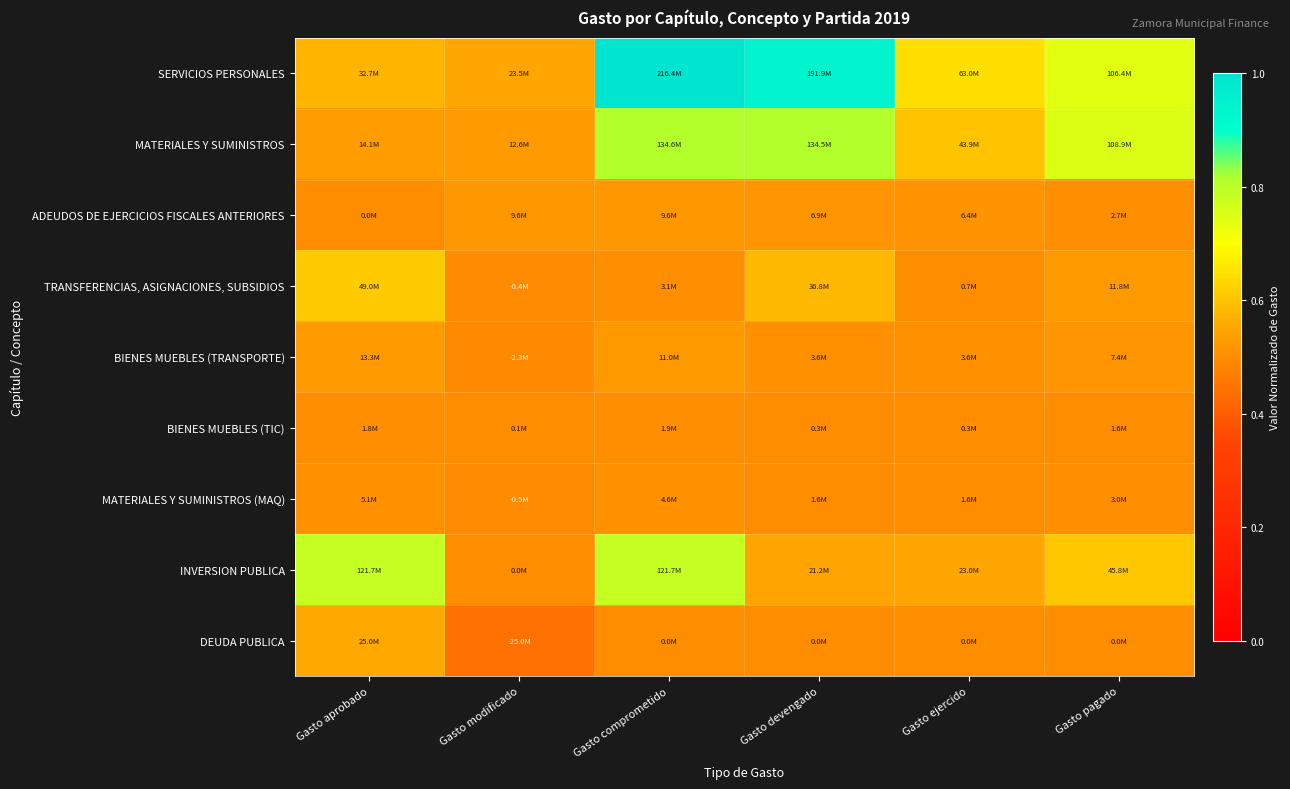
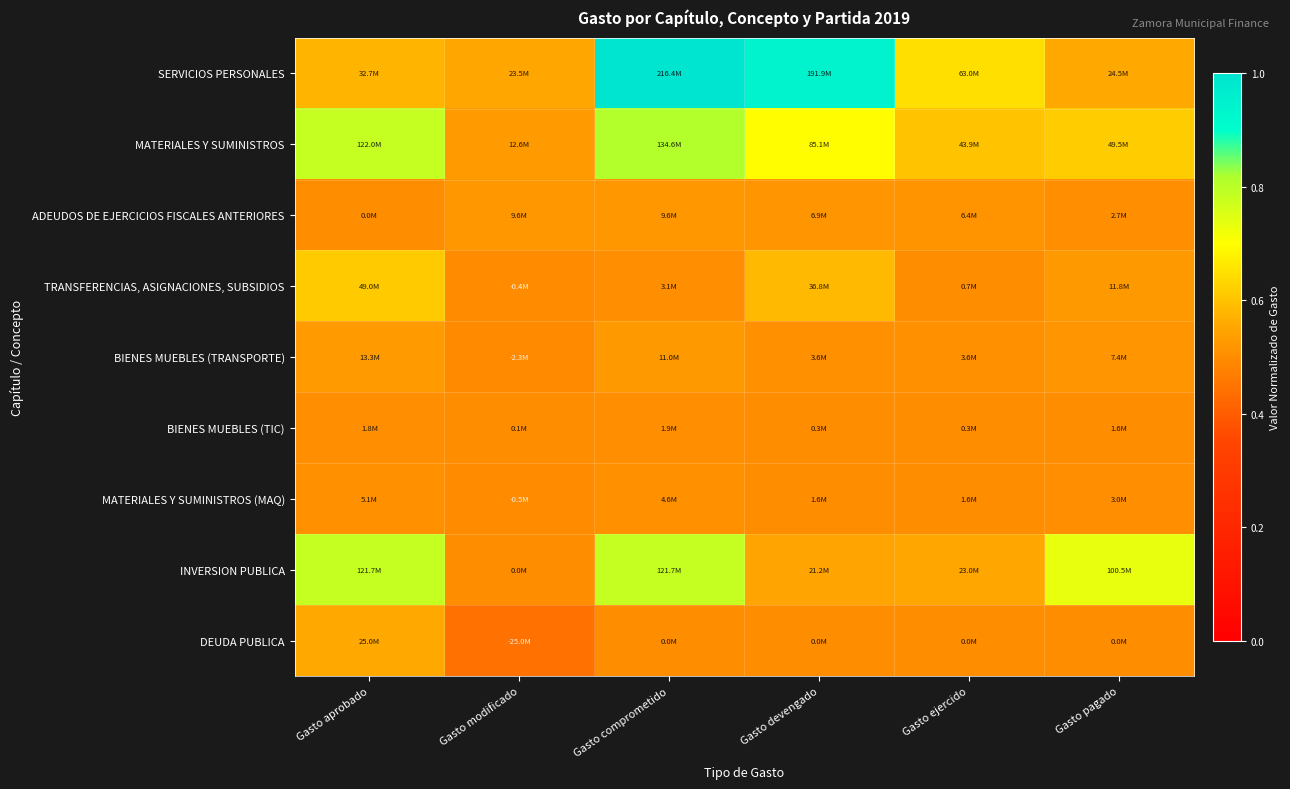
  {
    "SERVICIOS PERSONALES": {
      "Gasto aprobado": "32.7M",
      "Gasto modificado": "23.5M",
      "Gasto comprometido": "216.4M",
      "Gasto devengado": "191.9M",
      "Gasto ejercido": "63.0M",
-     "Gasto pagado": "106.4M"
+     "Gasto pagado": "24.5M"
    },
    "MATERIALES Y SUMINISTROS": {
-     "Gasto aprobado": "14.1M",
+     "Gasto aprobado": "122.0M",
      "Gasto modificado": "12.6M",
      "Gasto comprometido": "134.6M",
-     "Gasto devengado": "134.5M",
+     "Gasto devengado": "85.1M",
      "Gasto ejercido": "43.9M",
-     "Gasto pagado": "108.9M"
+     "Gasto pagado": "49.5M"
    },
    "ADEUDOS DE EJERCICIOS FISCALES ANTERIORES": {
      "Gasto aprobado": "0.0M",
      "Gasto modificado": "9.6M",
      "Gasto comprometido": "9.6M",
      "Gasto devengado": "6.9M",
      "Gasto ejercido": "6.4M",
      "Gasto pagado": "2.7M"
    },
    "TRANSFERENCIAS, ASIGNACIONES, SUBSIDIOS": {
      "Gasto aprobado": "49.0M",
      "Gasto modificado": "-0.4M",
      "Gasto comprometido": "3.1M",
      "Gasto devengado": "36.8M",
      "Gasto ejercido": "0.7M",
      "Gasto pagado": "11.8M"
    },
    "BIENES MUEBLES (TRANSPORTE)": {
      "Gasto aprobado": "13.3M",
      "Gasto modificado": "-2.3M",
      "Gasto comprometido": "11.0M",
      "Gasto devengado": "3.6M",
      "Gasto ejercido": "3.6M",
      "Gasto pagado": "7.4M"
    },
    "BIENES MUEBLES (TIC)": {
      "Gasto aprobado": "1.8M",
      "Gasto modificado": "0.1M",
      "Gasto comprometido": "1.9M",
      "Gasto devengado": "0.3M",
      "Gasto ejercido": "0.3M",
      "Gasto pagado": "1.6M"
    },
    "MATERIALES Y SUMINISTROS (MAQ)": {
      "Gasto aprobado": "5.1M",
      "Gasto modificado": "-0.5M",
      "Gasto comprometido": "4.6M",
      "Gasto devengado": "1.6M",
      "Gasto ejercido": "1.6M",
      "Gasto pagado": "3.0M"
    },
    "INVERSION PUBLICA": {
      "Gasto aprobado": "121.7M",
      "Gasto modificado": "0.0M",
      "Gasto comprometido": "121.7M",
      "Gasto devengado": "21.2M",
      "Gasto ejercido": "23.0M",
-     "Gasto pagado": "45.8M"
+     "Gasto pagado": "100.5M"
    },
    "DEUDA PUBLICA": {
      "Gasto aprobado": "25.0M",
      "Gasto modificado": "-25.0M",
      "Gasto comprometido": "0.0M",
      "Gasto devengado": "0.0M",
      "Gasto ejercido": "0.0M",
      "Gasto pagado": "0.0M"
    }
  }
